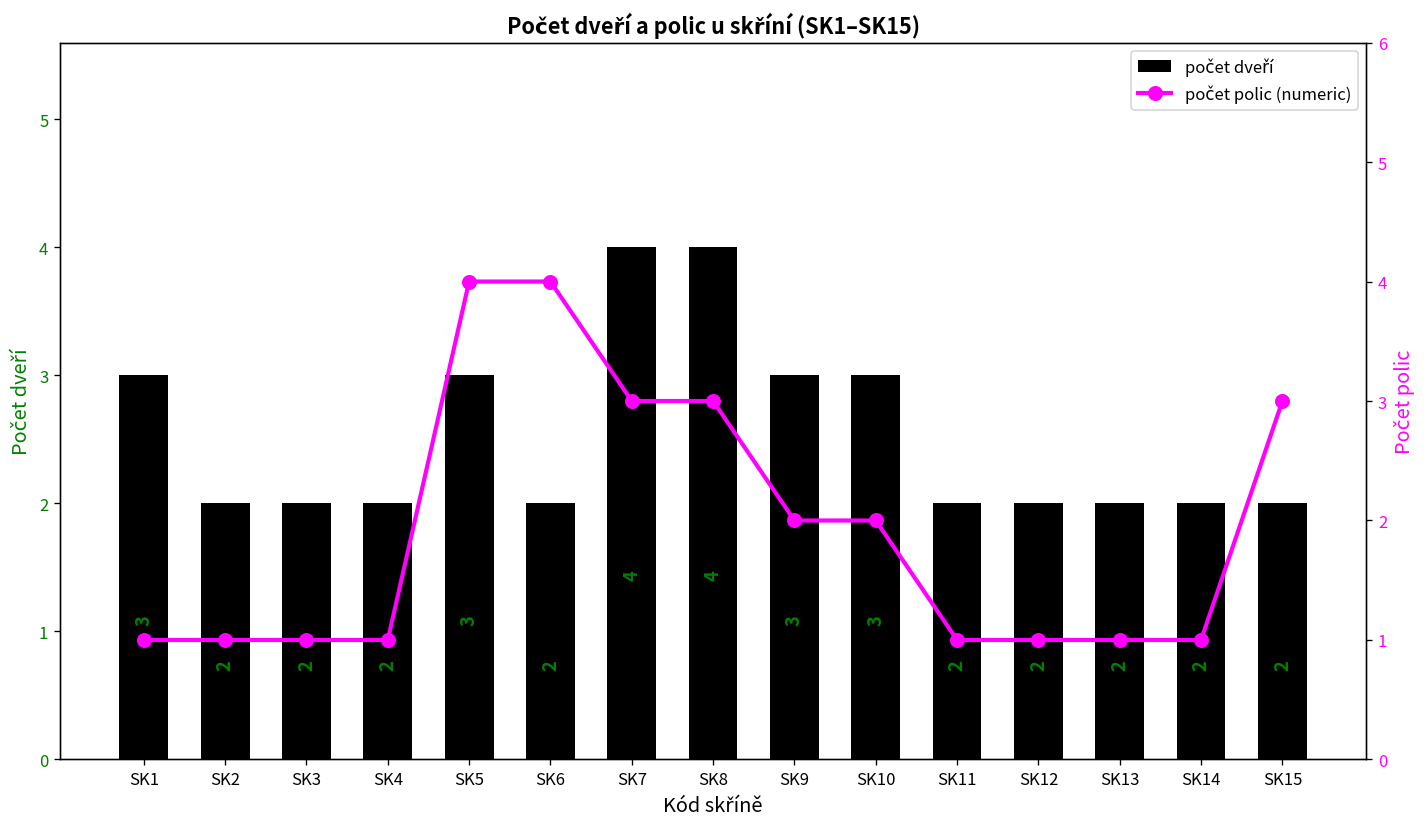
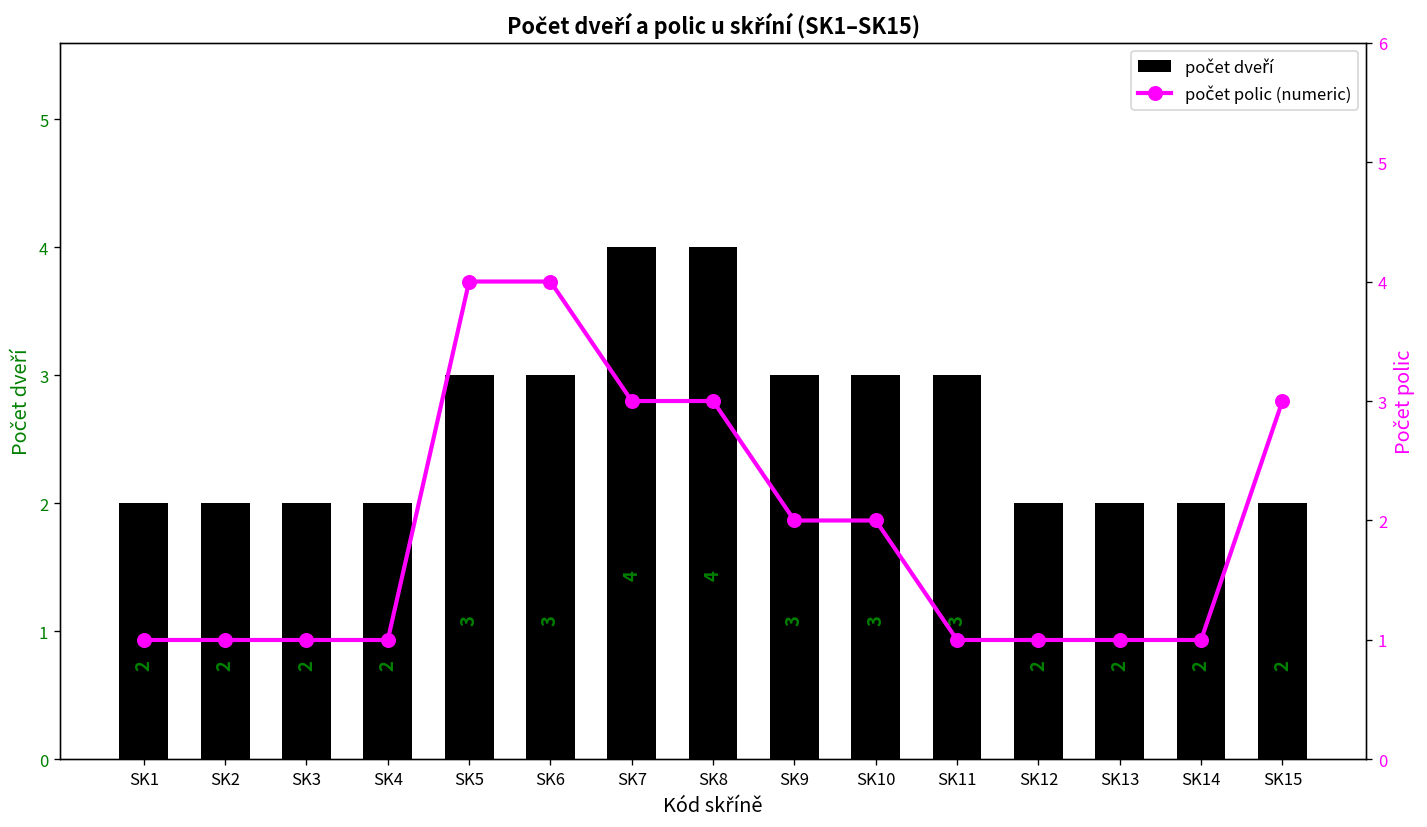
  {
    "počet dveří": {
-     "SK1": 3,
+     "SK1": 2,
      "SK2": 2,
      "SK3": 2,
      "SK4": 2,
      "SK5": 3,
-     "SK6": 2,
+     "SK6": 3,
      "SK7": 4,
      "SK8": 4,
      "SK9": 3,
      "SK10": 3,
-     "SK11": 2,
+     "SK11": 3,
      "SK12": 2,
      "SK13": 2,
      "SK14": 2,
      "SK15": 2
    }
  }
